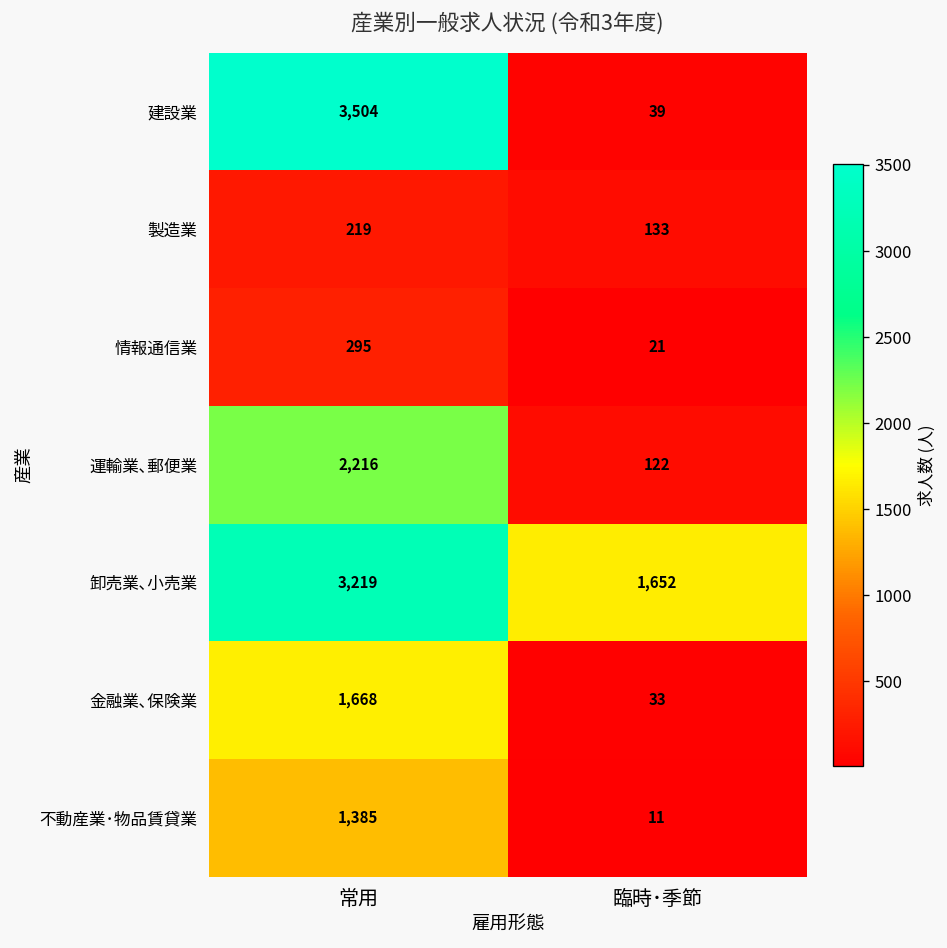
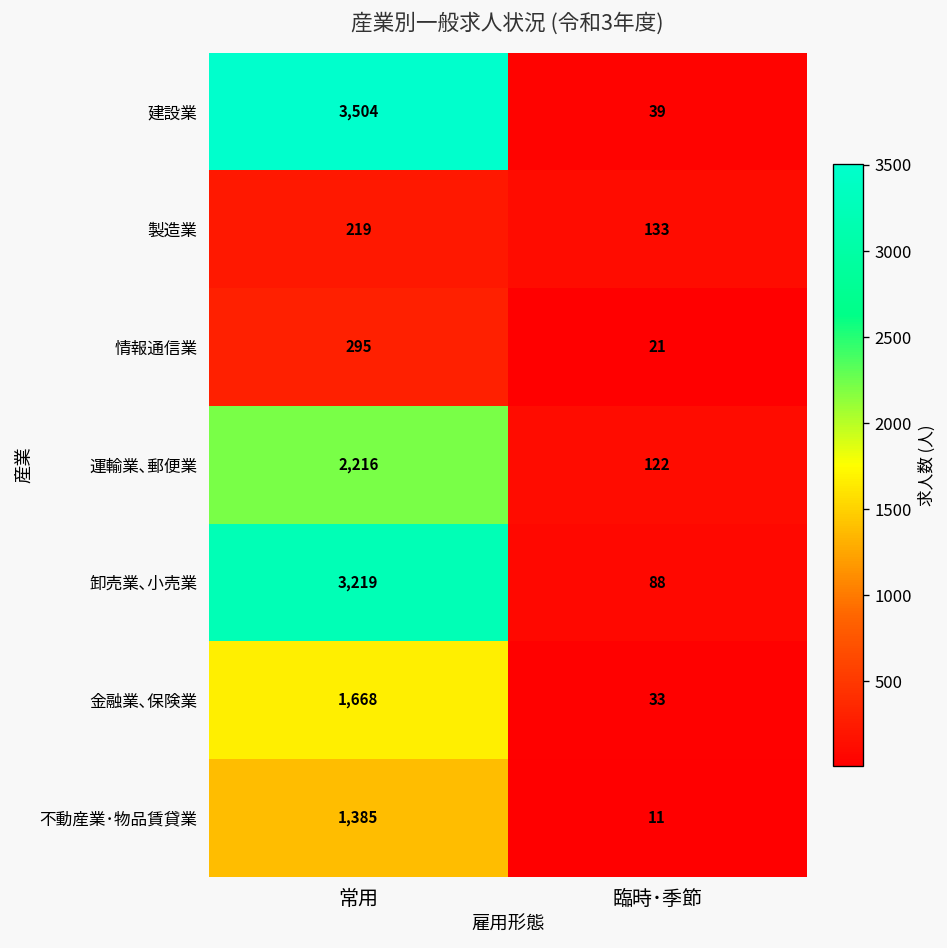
  {
    "建設業": {
      "常用": "3,504",
      "臨時･季節": "39"
    },
    "製造業": {
      "常用": "219",
      "臨時･季節": "133"
    },
    "情報通信業": {
      "常用": "295",
      "臨時･季節": "21"
    },
    "運輸業､郵便業": {
      "常用": "2,216",
      "臨時･季節": "122"
    },
    "卸売業､小売業": {
      "常用": "3,219",
-     "臨時･季節": "1,652"
+     "臨時･季節": "88"
    },
    "金融業､保険業": {
      "常用": "1,668",
      "臨時･季節": "33"
    },
    "不動産業･物品賃貸業": {
      "常用": "1,385",
      "臨時･季節": "11"
    }
  }
